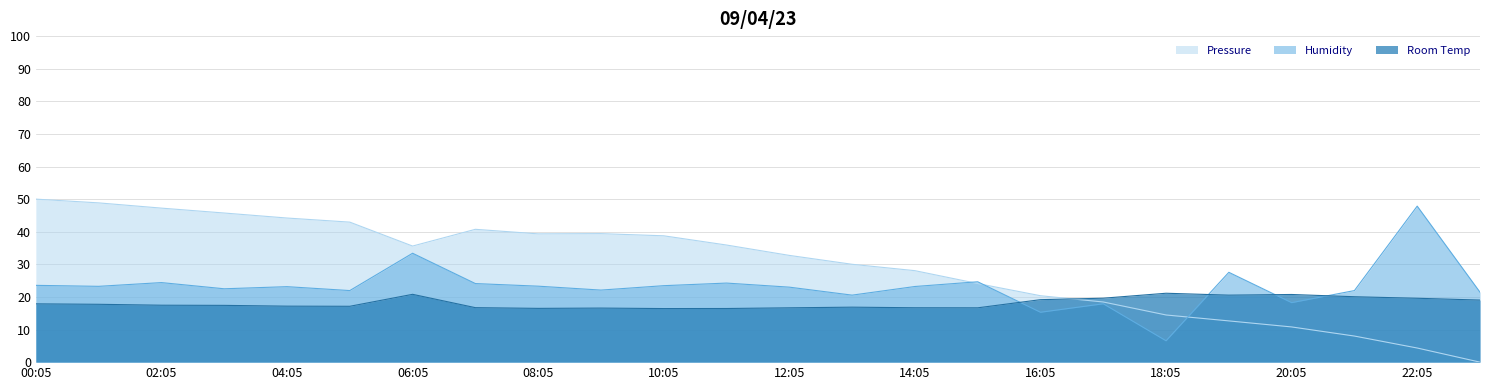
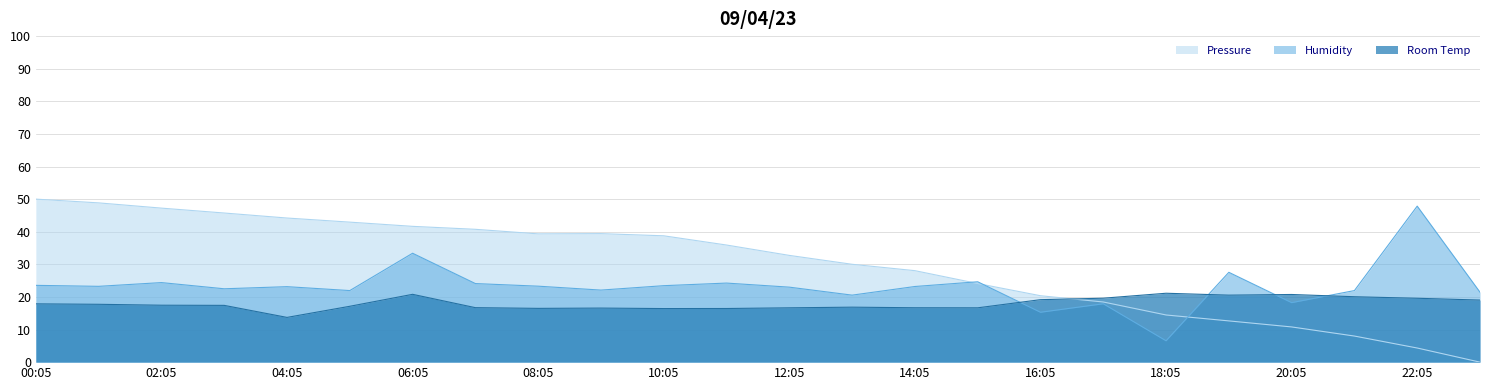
  {
    "Pressure": {
      "00:05": 50,
      "02:05": 47,
      "04:05": 44,
-     "06:05": 36,
+     "06:05": 42,
      "08:05": 39,
      "10:05": 39,
      "12:05": 33,
      "14:05": 28,
      "16:05": 20,
      "18:05": 14,
      "20:05": 11,
      "22:05": 4
    },
    "Humidity": {
      "00:05": 24,
      "02:05": 24,
      "04:05": 23,
      "06:05": 33,
      "08:05": 23,
      "10:05": 23,
      "12:05": 23,
      "14:05": 23,
      "16:05": 15,
      "18:05": 7,
      "20:05": 18,
      "22:05": 48
    },
    "Room Temp": {
      "00:05": 18,
      "02:05": 17,
-     "04:05": 17,
+     "04:05": 14,
      "06:05": 21,
      "08:05": 16,
      "10:05": 16,
      "12:05": 17,
      "14:05": 17,
      "16:05": 19,
      "18:05": 21,
      "20:05": 21,
      "22:05": 20
    }
  }
